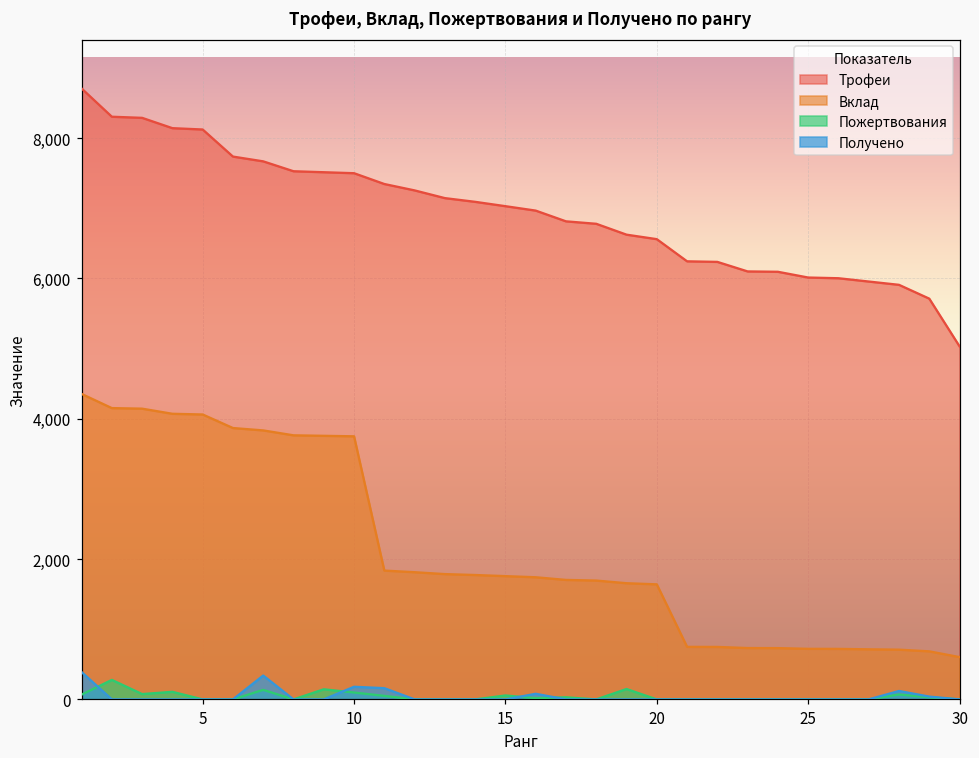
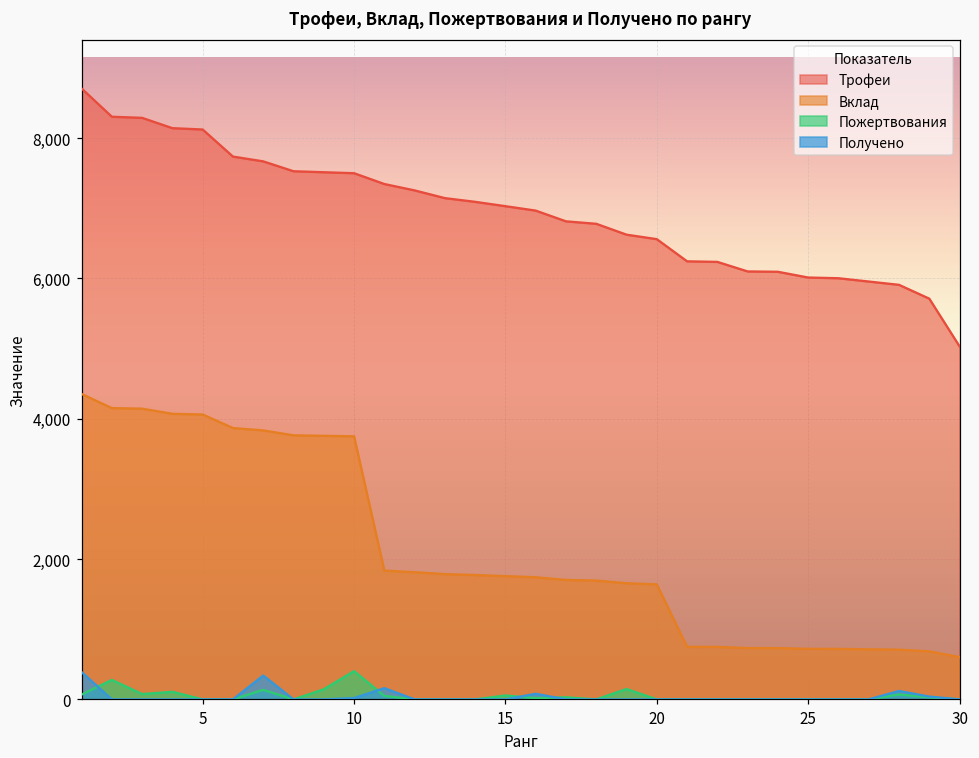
  {
    "Пожертвования": {
-     "10": 100,
+     "10": 400,
      "15": 100
    },
    "Получено": {
-     "10": 200,
+     "10": 0,
      "15": 0
    }
  }
